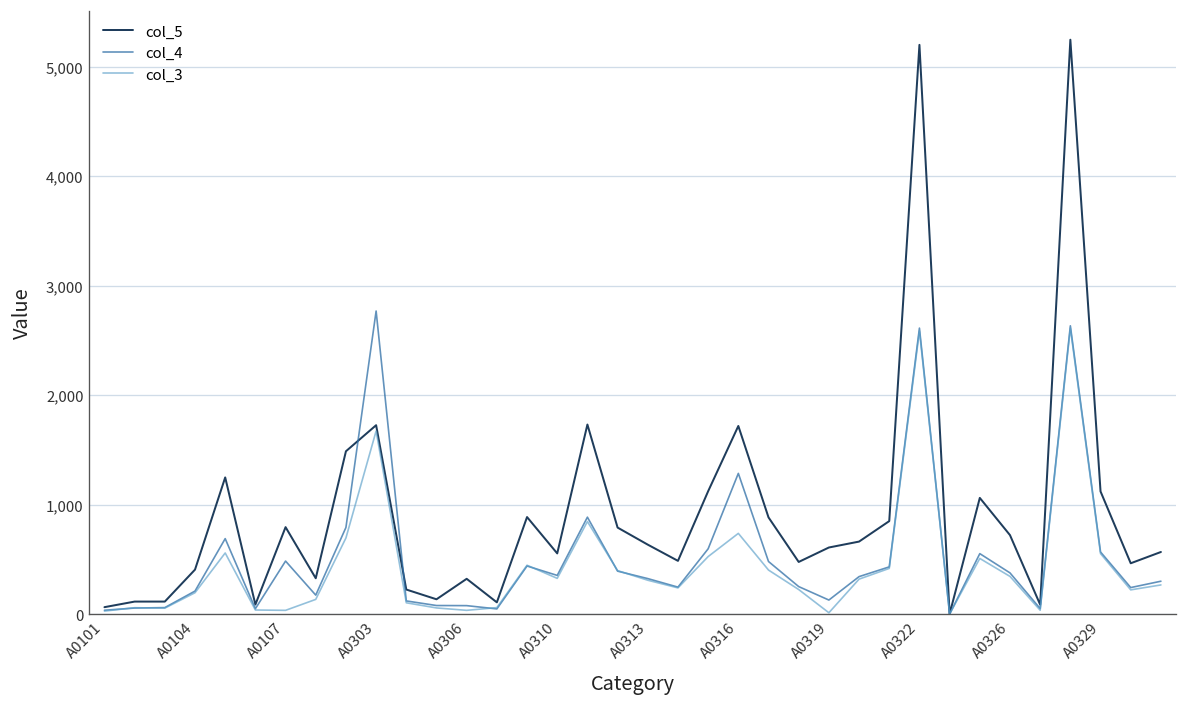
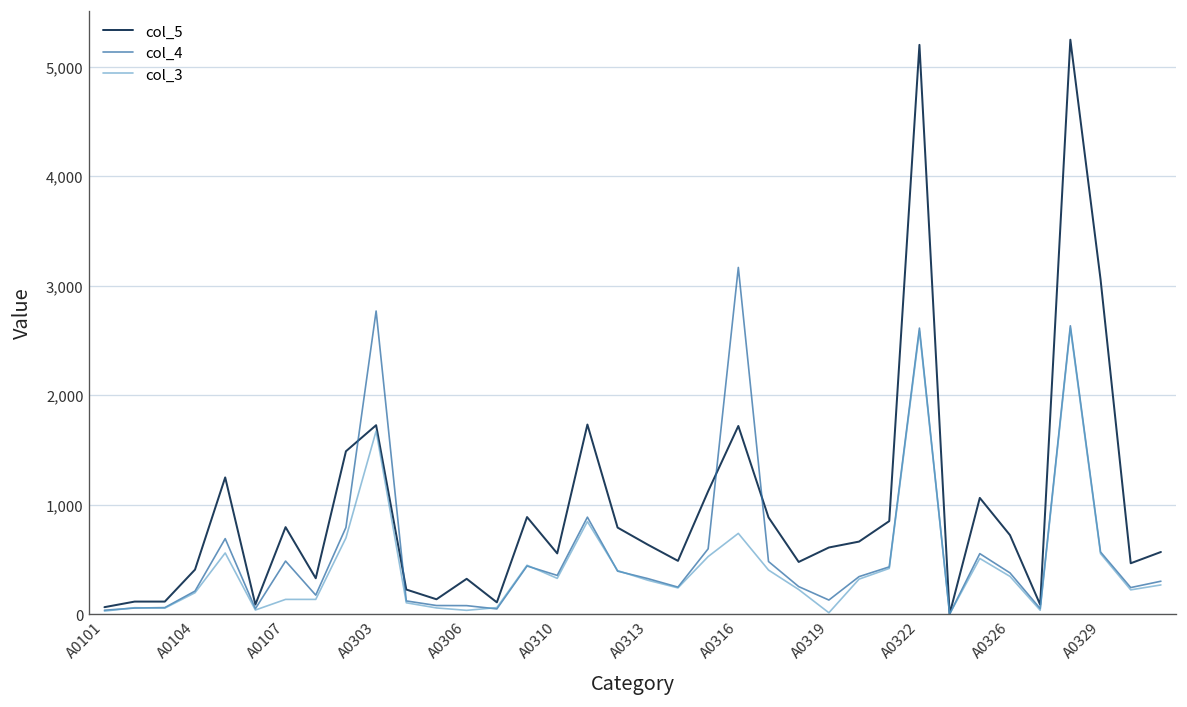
  {
    "col_5": {
      "A0101": "100",
      "A0104": "400",
      "A0107": "800",
      "A0303": "1,700",
      "A0306": "300",
      "A0310": "600",
      "A0313": "600",
      "A0316": "1,700",
      "A0319": "600",
      "A0322": "5,200",
      "A0326": "700",
-     "A0329": "1,100"
+     "A0329": "3,100"
    },
    "col_4": {
      "A0107": "500",
      "A0303": "2,800",
      "A0306": "100",
-     "A0316": "1,300",
+     "A0316": "3,200",
      "A0319": "100",
      "A0326": "400"
    },
    "col_3": {
-     "A0107": "0",
+     "A0107": "100",
      "A0303": "1,700",
      "A0306": "0",
      "A0316": "700",
      "A0319": "0",
      "A0326": "300"
    }
  }
